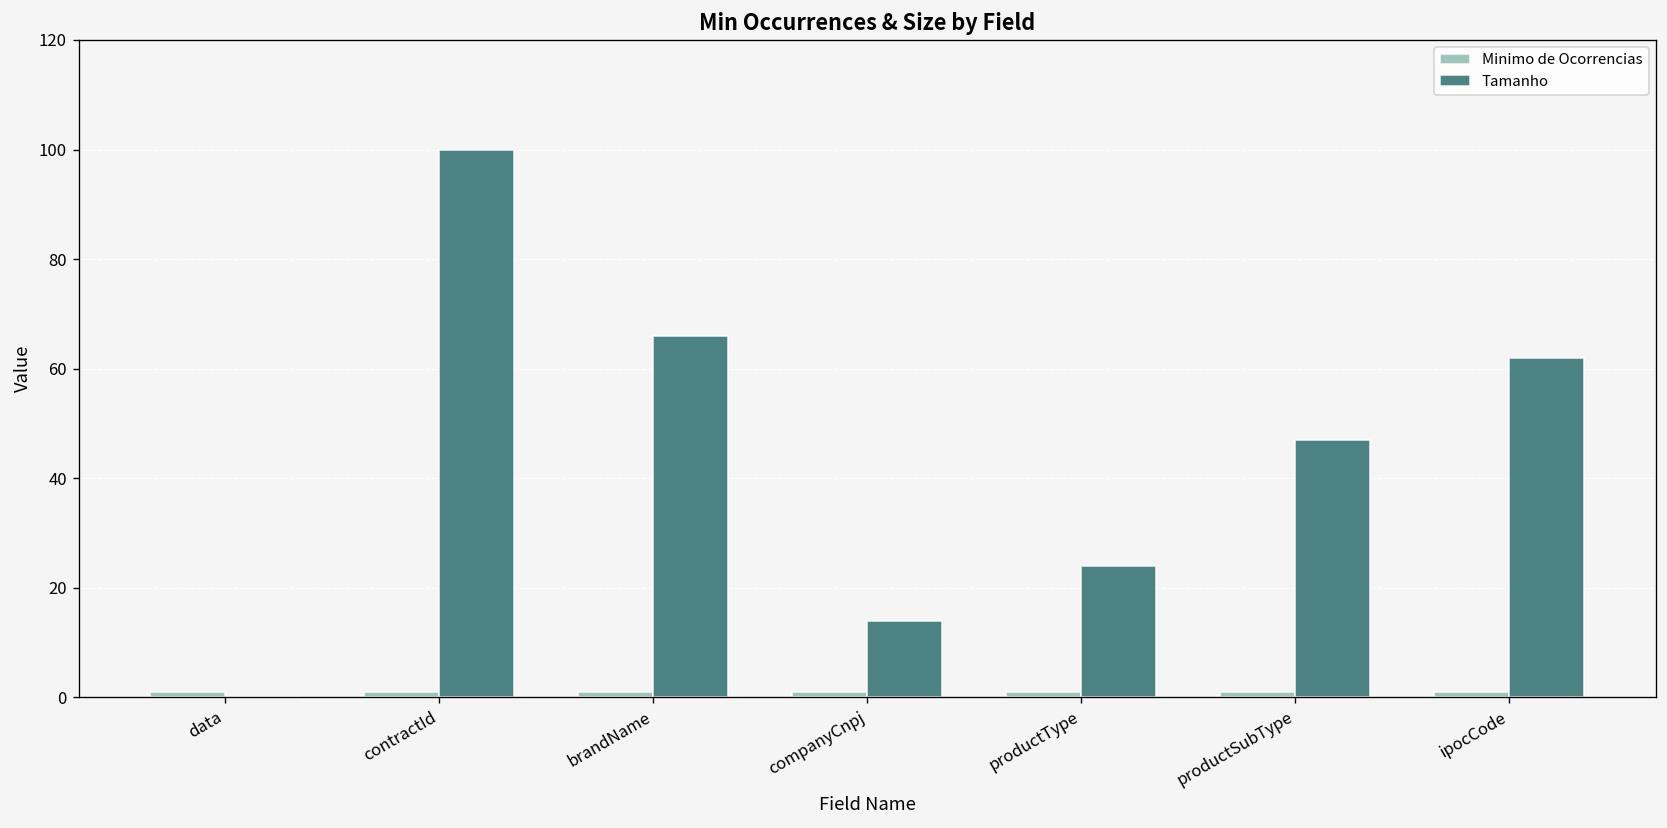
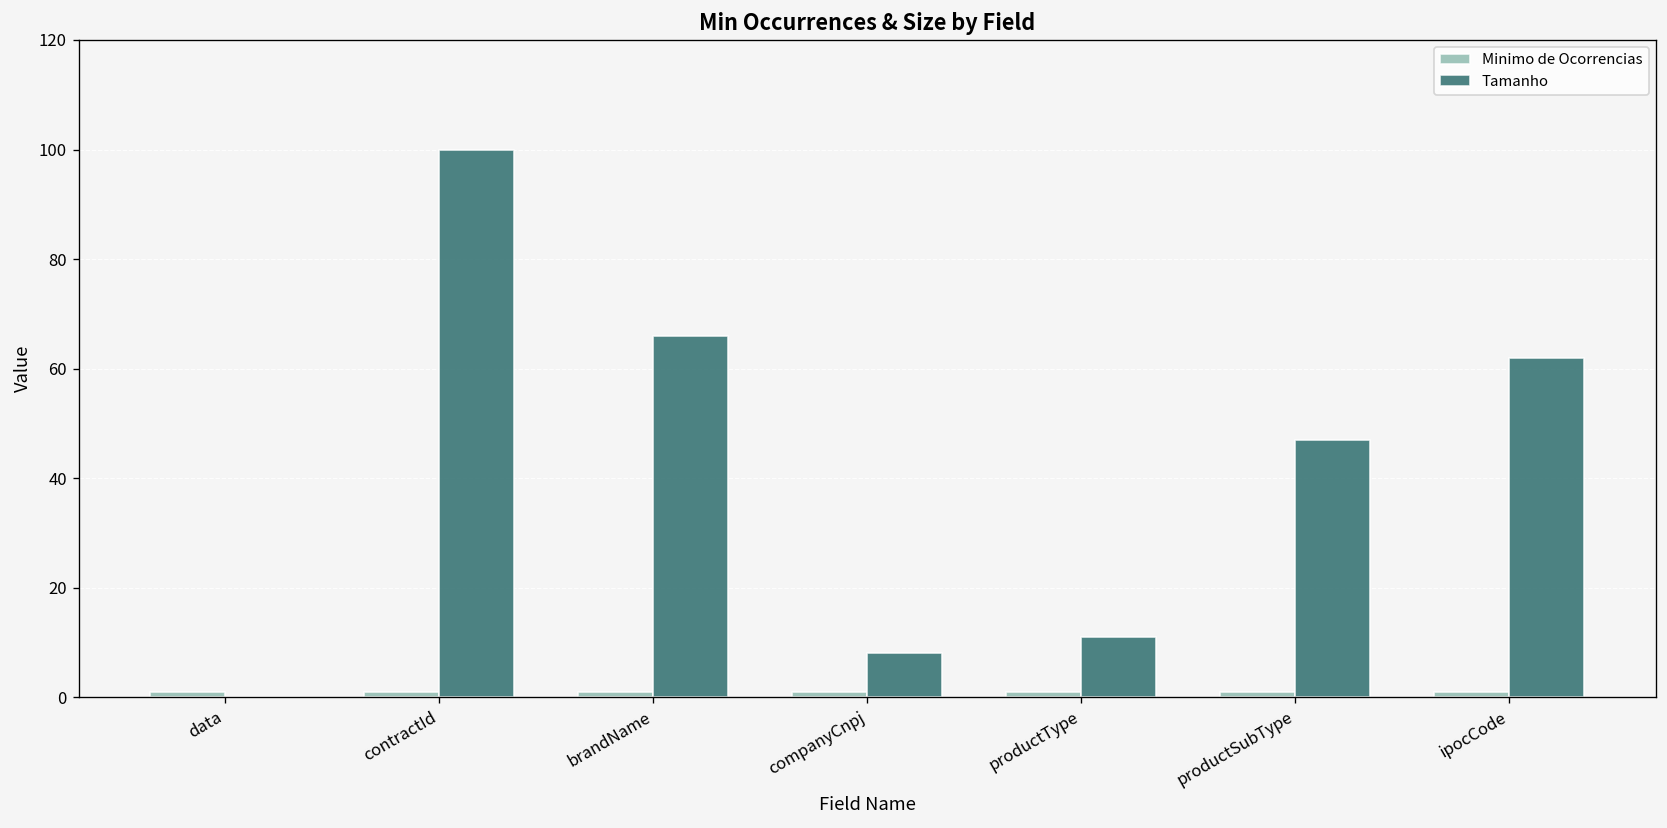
  {
    "Minimo de Ocorrencias": {
      "data": 1,
      "contractId": 1,
      "brandName": 1,
      "companyCnpj": 1,
      "productType": 1,
      "productSubType": 1,
      "ipocCode": 1
    },
    "Tamanho": {
      "data": 0,
      "contractId": 100,
      "brandName": 66,
-     "companyCnpj": 14,
-     "productType": 24,
+     "companyCnpj": 8,
+     "productType": 11,
      "productSubType": 47,
      "ipocCode": 62
    }
  }
